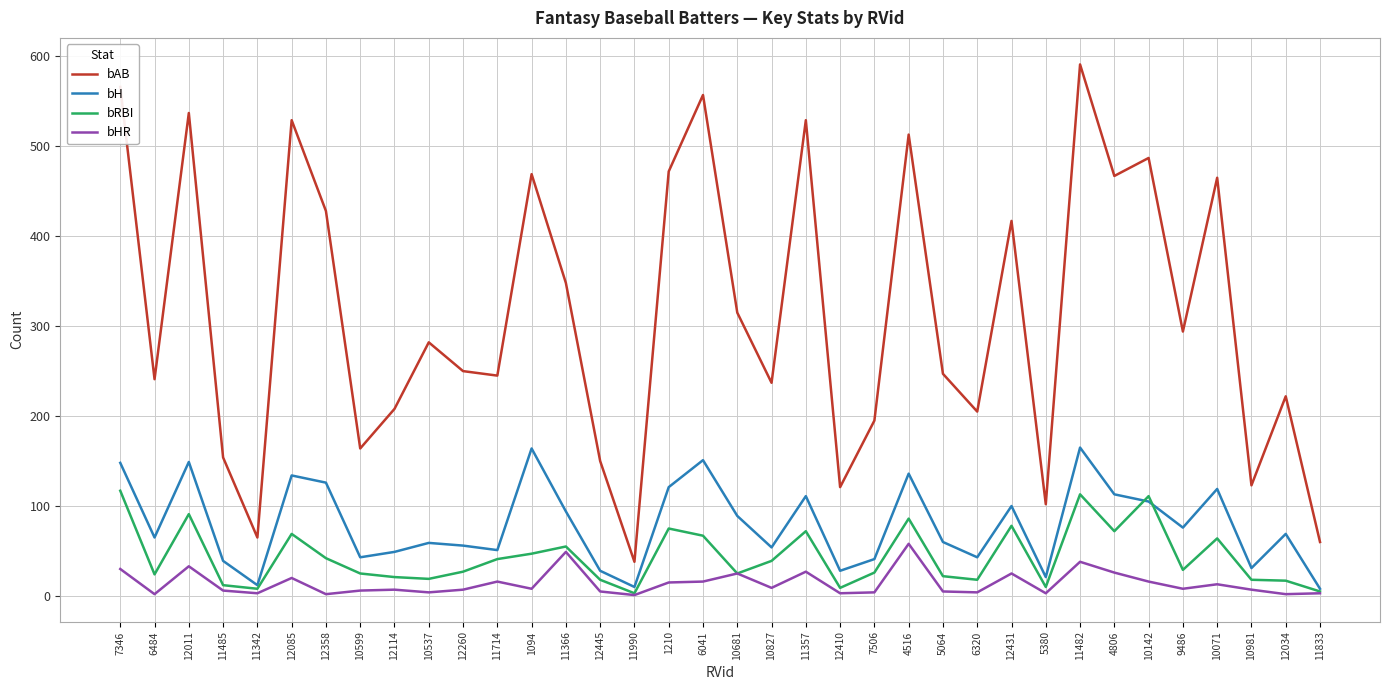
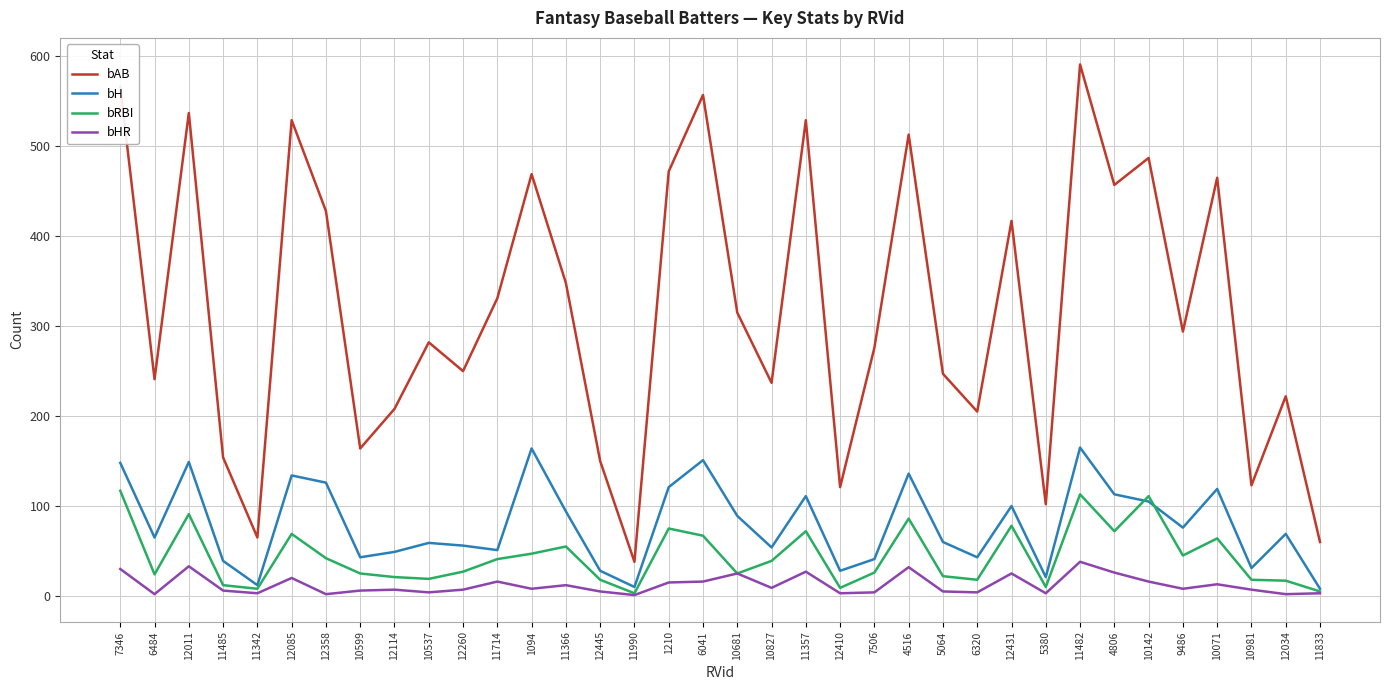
  {
    "bAB": {
      "6484": 240,
      "12011": 540,
      "11485": 150,
      "11342": 70,
      "12085": 530,
      "12358": 430,
      "10599": 160,
      "12114": 210,
      "10537": 280,
      "12260": 250,
-     "11714": 250,
+     "11714": 330,
      "1094": 470,
      "11366": 350,
      "12445": 150,
      "11990": 40,
      "1210": 470,
      "6041": 560,
      "10681": 320,
      "10827": 240,
      "11357": 530,
      "12410": 120,
-     "7506": 200,
+     "7506": 280,
      "4516": 510,
      "5064": 250,
      "6320": 210,
      "12431": 420,
      "5380": 100,
      "11482": 590,
-     "4806": 470,
+     "4806": 460,
      "10142": 490,
      "9486": 290,
      "10071": 470,
      "10981": 120,
      "12034": 220,
      "11833": 60
    },
    "bH": {
      "7346": 150,
      "6484": 70,
      "12011": 150,
      "11485": 40,
      "11342": 10,
      "12085": 130,
      "12358": 130,
      "10599": 40,
      "12114": 50,
      "10537": 60,
      "12260": 60,
      "11714": 50,
      "1094": 160,
      "11366": 90,
      "12445": 30,
      "11990": 10,
      "1210": 120,
      "6041": 150,
      "10681": 90,
      "10827": 50,
      "11357": 110,
      "12410": 30,
      "7506": 40,
      "4516": 140,
      "5064": 60,
      "6320": 40,
      "12431": 100,
      "5380": 20,
      "11482": 170,
      "4806": 110,
      "10142": 110,
      "9486": 80,
      "10071": 120,
      "10981": 30,
      "12034": 70,
      "11833": 10
    },
    "bRBI": {
      "7346": 120,
      "6484": 20,
      "12011": 90,
      "11485": 10,
      "11342": 10,
      "12085": 70,
      "12358": 40,
      "10599": 30,
      "12114": 20,
      "10537": 20,
      "12260": 30,
      "11714": 40,
      "1094": 50,
      "11366": 60,
      "12445": 20,
      "1210": 80,
      "6041": 70,
      "10827": 40,
      "11357": 70,
      "12410": 10,
      "7506": 30,
      "4516": 90,
      "5064": 20,
      "6320": 20,
      "12431": 80,
      "5380": 10,
      "11482": 110,
      "4806": 70,
      "10142": 110,
-     "9486": 30,
+     "9486": 50,
      "10071": 60,
      "10981": 20,
      "12034": 20
    },
    "bHR": {
      "7346": 30,
      "6484": 0,
      "12011": 30,
      "11485": 10,
      "11342": 0,
      "12085": 20,
      "12358": 0,
      "10599": 10,
      "12114": 10,
      "10537": 0,
      "12260": 10,
      "11714": 20,
      "1094": 10,
-     "11366": 50,
+     "11366": 10,
      "12445": 10,
      "1210": 20,
      "6041": 20,
      "10827": 10,
      "11357": 30,
      "12410": 0,
      "7506": 0,
-     "4516": 60,
+     "4516": 30,
      "5064": 10,
      "6320": 0,
      "12431": 30,
      "5380": 0,
      "11482": 40,
      "4806": 30,
      "10142": 20,
      "9486": 10,
      "10071": 10,
      "10981": 10,
      "12034": 0
    }
  }
